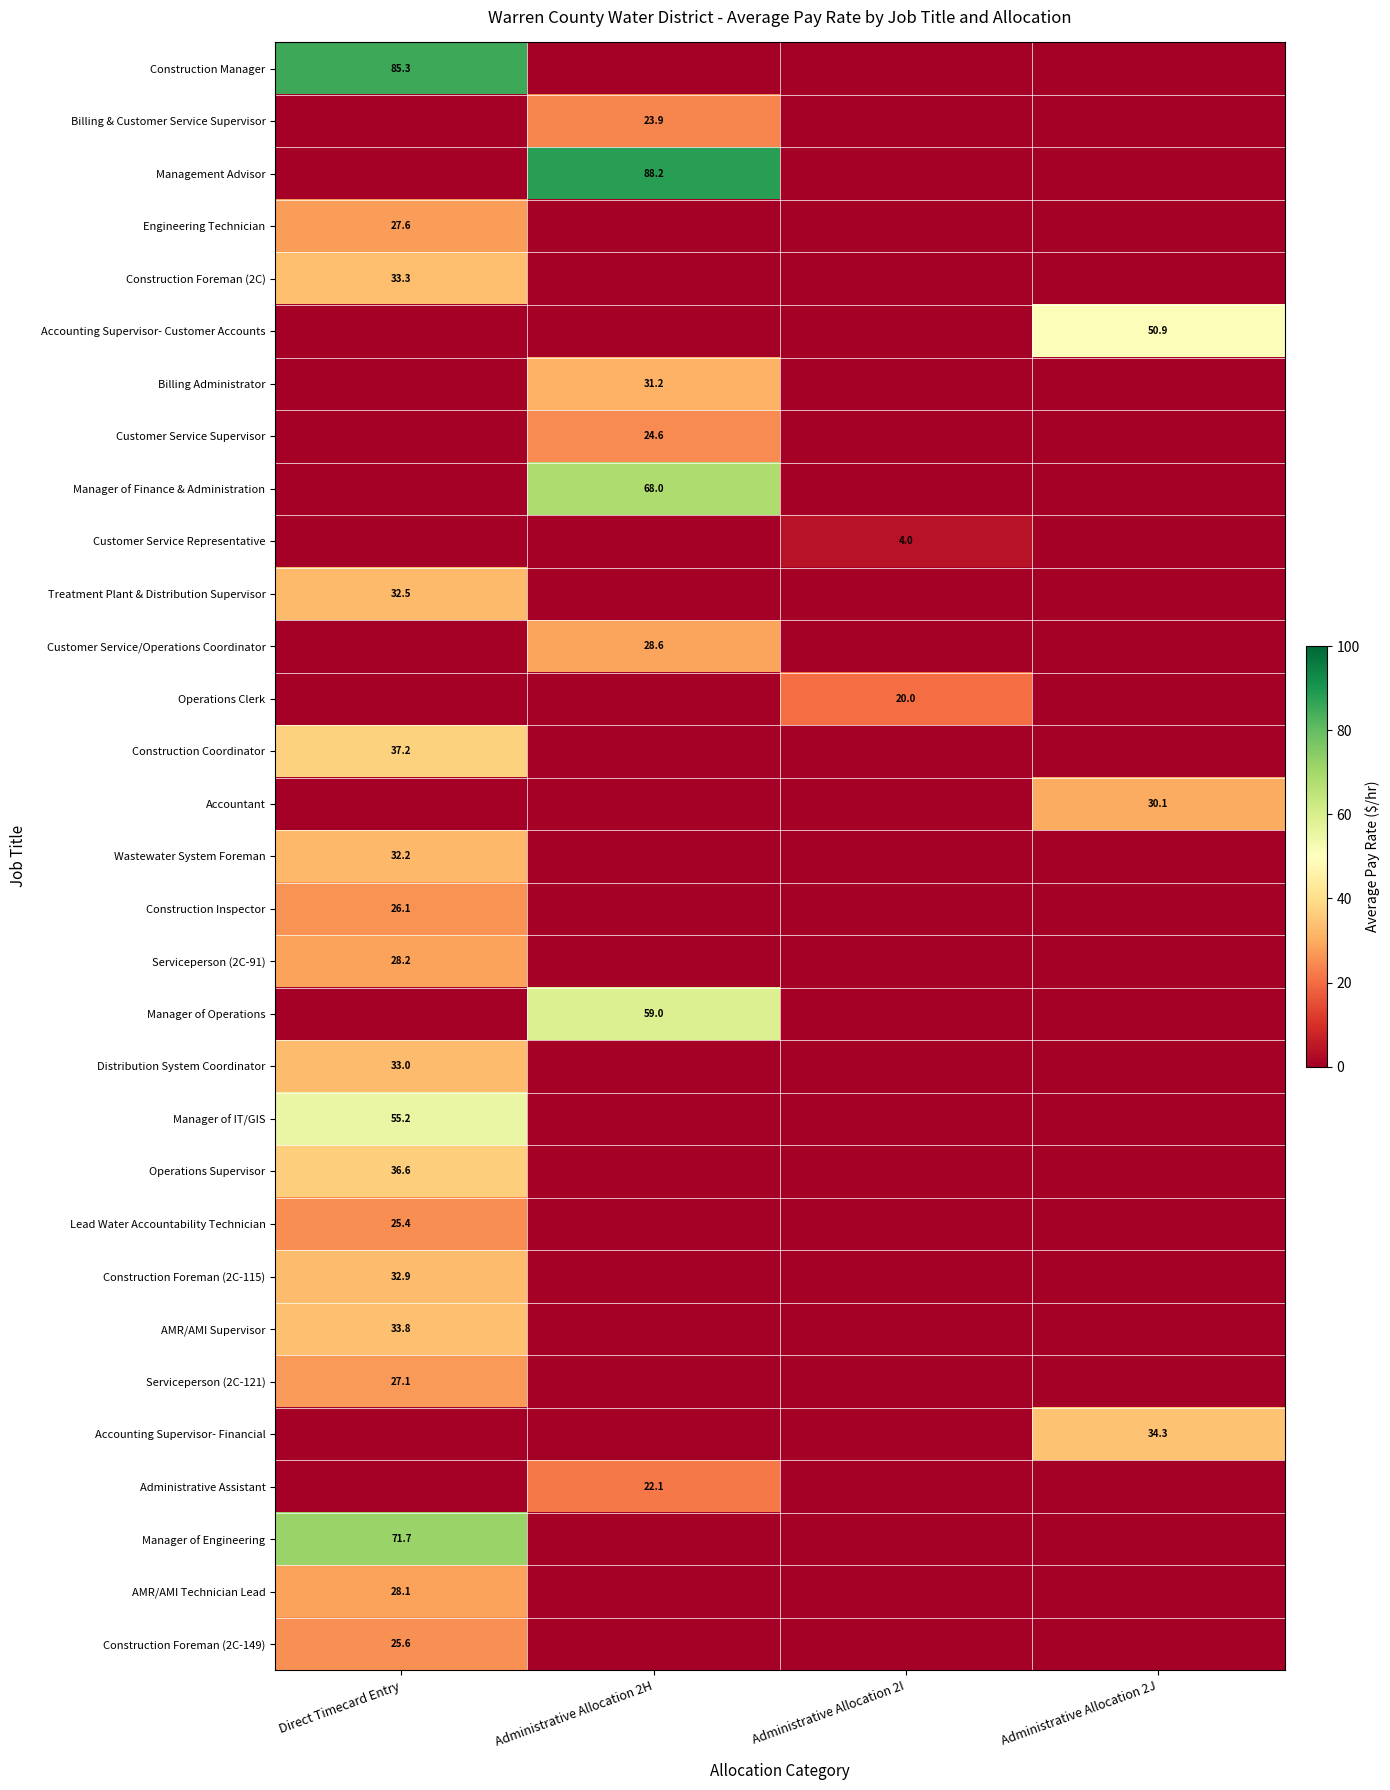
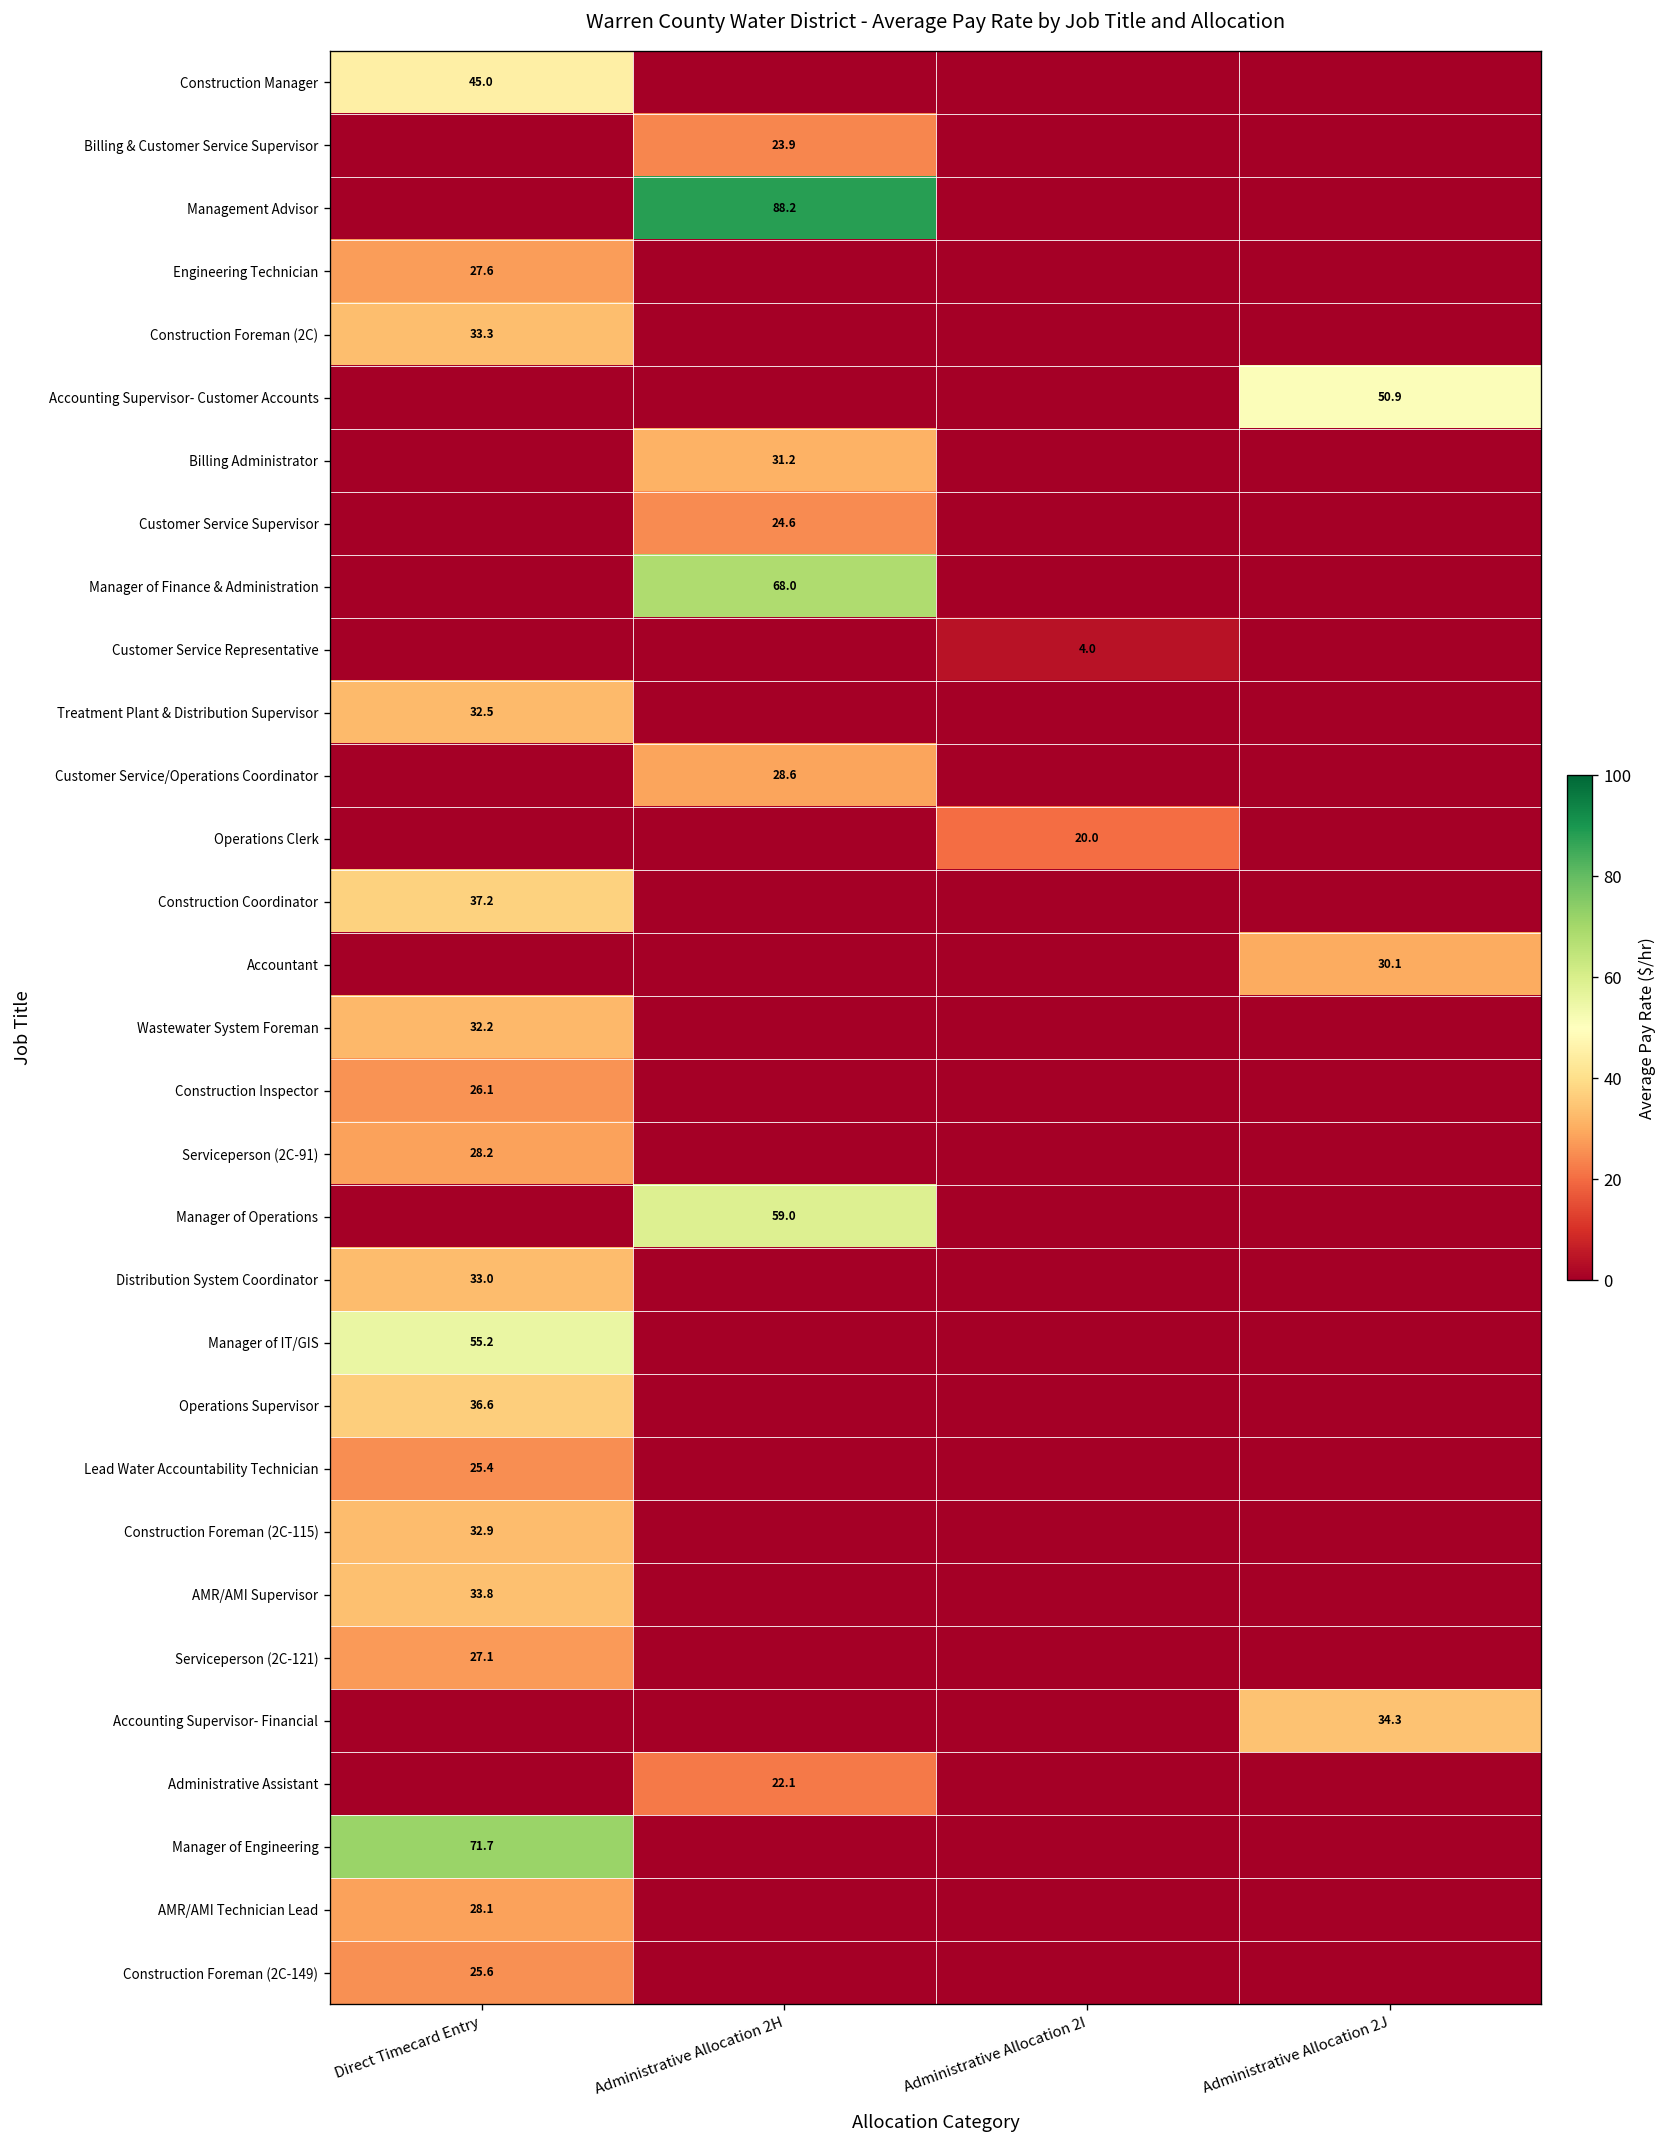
  {
    "Construction Manager": {
-     "Direct Timecard Entry": 85.3
+     "Direct Timecard Entry": 45.0
    },
    "Billing & Customer Service Supervisor": {
      "Administrative Allocation 2H": 23.9
    },
    "Management Advisor": {
      "Administrative Allocation 2H": 88.2
    },
    "Engineering Technician": {
      "Direct Timecard Entry": 27.6
    },
    "Construction Foreman (2C)": {
      "Direct Timecard Entry": 33.3
    },
    "Accounting Supervisor- Customer Accounts": {
      "Administrative Allocation 2J": 50.9
    },
    "Billing Administrator": {
      "Administrative Allocation 2H": 31.2
    },
    "Customer Service Supervisor": {
      "Administrative Allocation 2H": 24.6
    },
    "Manager of Finance & Administration": {
      "Administrative Allocation 2H": 68.0
    },
    "Customer Service Representative": {
      "Administrative Allocation 2I": 4.0
    },
    "Treatment Plant & Distribution Supervisor": {
      "Direct Timecard Entry": 32.5
    },
    "Customer Service/Operations Coordinator": {
      "Administrative Allocation 2H": 28.6
    },
    "Operations Clerk": {
      "Administrative Allocation 2I": 20.0
    },
    "Construction Coordinator": {
      "Direct Timecard Entry": 37.2
    },
    "Accountant": {
      "Administrative Allocation 2J": 30.1
    },
    "Wastewater System Foreman": {
      "Direct Timecard Entry": 32.2
    },
    "Construction Inspector": {
      "Direct Timecard Entry": 26.1
    },
    "Serviceperson (2C-91)": {
      "Direct Timecard Entry": 28.2
    },
    "Manager of Operations": {
      "Administrative Allocation 2H": 59.0
    },
    "Distribution System Coordinator": {
      "Direct Timecard Entry": 33.0
    },
    "Manager of IT/GIS": {
      "Direct Timecard Entry": 55.2
    },
    "Operations Supervisor": {
      "Direct Timecard Entry": 36.6
    },
    "Lead Water Accountability Technician": {
      "Direct Timecard Entry": 25.4
    },
    "Construction Foreman (2C-115)": {
      "Direct Timecard Entry": 32.9
    },
    "AMR/AMI Supervisor": {
      "Direct Timecard Entry": 33.8
    },
    "Serviceperson (2C-121)": {
      "Direct Timecard Entry": 27.1
    },
    "Accounting Supervisor- Financial": {
      "Administrative Allocation 2J": 34.3
    },
    "Administrative Assistant": {
      "Administrative Allocation 2H": 22.1
    },
    "Manager of Engineering": {
      "Direct Timecard Entry": 71.7
    },
    "AMR/AMI Technician Lead": {
      "Direct Timecard Entry": 28.1
    },
    "Construction Foreman (2C-149)": {
      "Direct Timecard Entry": 25.6
    }
  }
